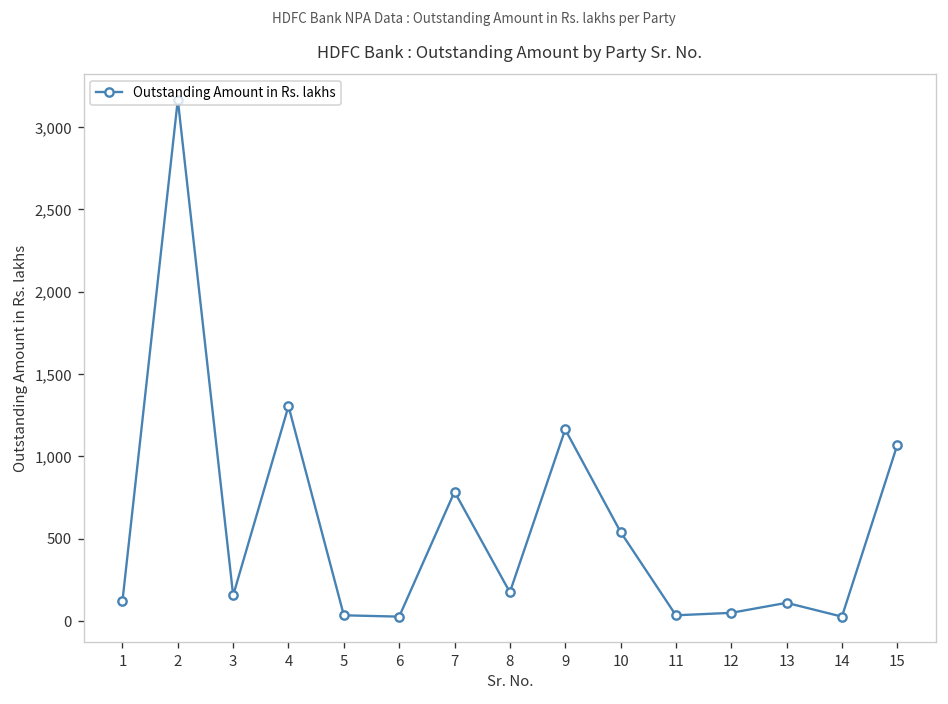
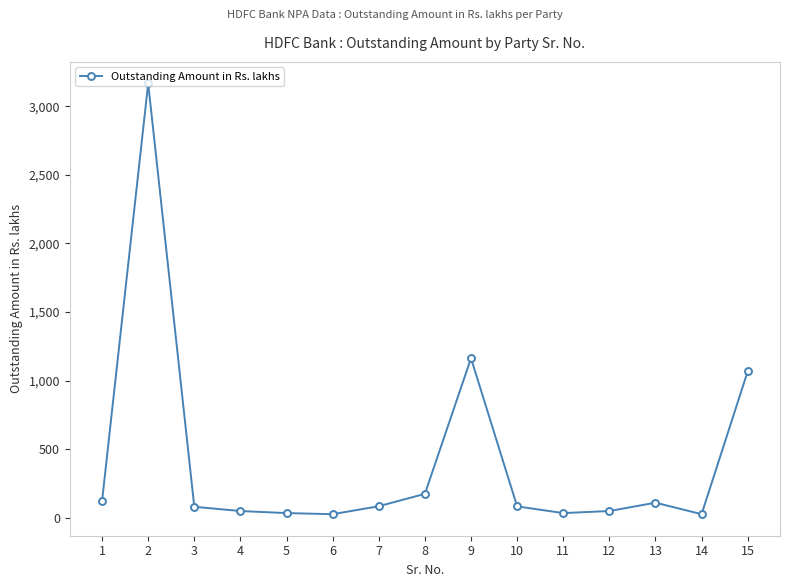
  {
    "1": "120",
-   "3": "160",
-   "4": "1,300",
+   "3": "80",
+   "4": "50",
    "5": "30",
    "6": "30",
-   "7": "780",
+   "7": "80",
    "8": "170",
    "9": "1,160",
-   "10": "540",
+   "10": "80",
    "11": "30",
    "12": "50",
    "13": "110",
    "14": "30",
    "15": "1,070"
  }
